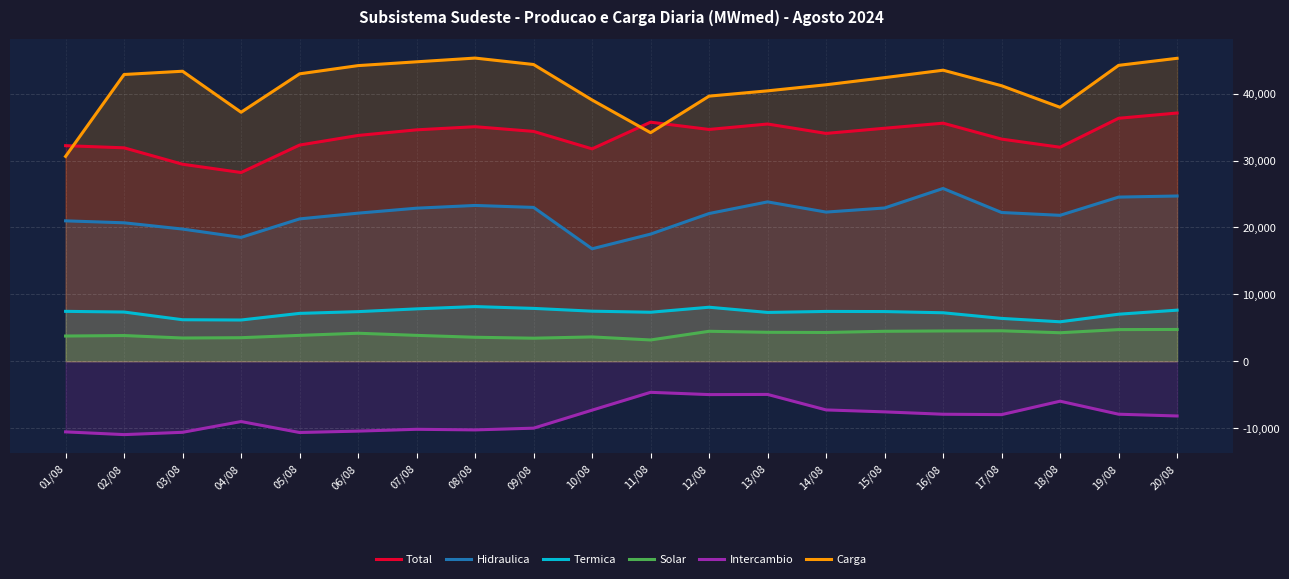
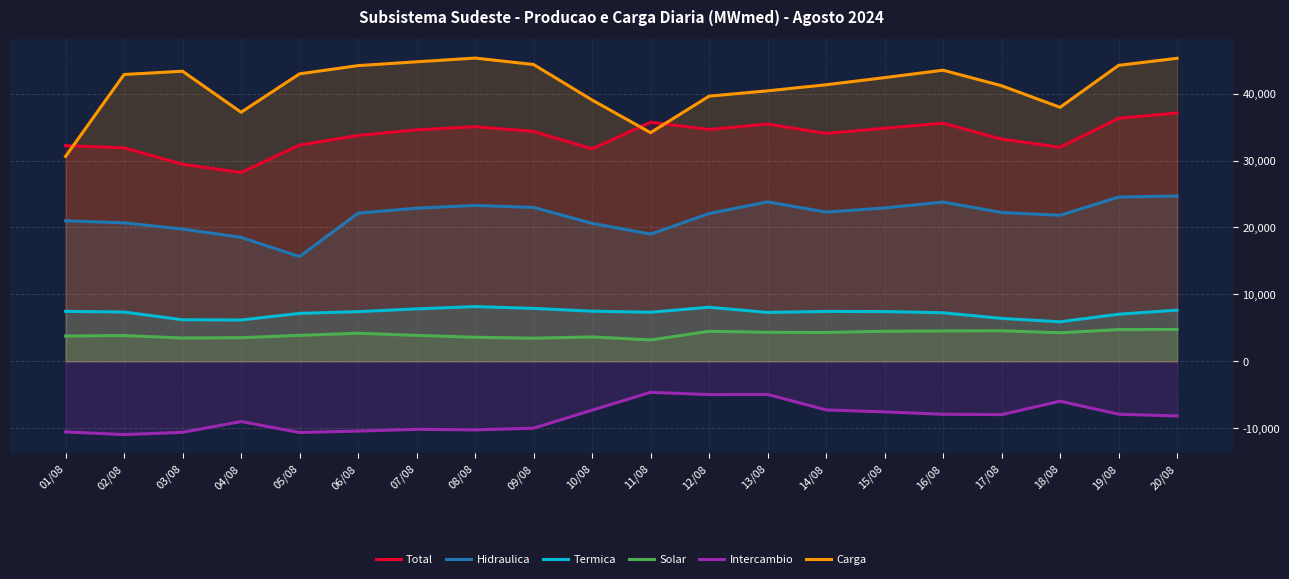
  {
    "Total": {
      "01/08": "32,000",
      "02/08": "32,000",
      "03/08": "29,000",
      "04/08": "28,000",
      "05/08": "32,000",
      "06/08": "34,000",
      "07/08": "35,000",
      "08/08": "35,000",
      "09/08": "34,000",
      "10/08": "32,000",
      "11/08": "36,000",
      "12/08": "35,000",
      "13/08": "35,000",
      "14/08": "34,000",
      "15/08": "35,000",
      "16/08": "36,000",
      "17/08": "33,000",
      "18/08": "32,000",
      "19/08": "36,000",
      "20/08": "37,000"
    },
    "Hidraulica": {
      "01/08": "21,000",
      "02/08": "21,000",
      "03/08": "20,000",
      "04/08": "19,000",
-     "05/08": "21,000",
+     "05/08": "16,000",
      "06/08": "22,000",
      "07/08": "23,000",
      "08/08": "23,000",
      "09/08": "23,000",
-     "10/08": "17,000",
+     "10/08": "21,000",
      "11/08": "19,000",
      "12/08": "22,000",
      "13/08": "24,000",
      "14/08": "22,000",
      "15/08": "23,000",
-     "16/08": "26,000",
+     "16/08": "24,000",
      "17/08": "22,000",
      "18/08": "22,000",
      "19/08": "25,000",
      "20/08": "25,000"
    },
    "Termica": {
      "01/08": "7,000",
      "02/08": "7,000",
      "03/08": "6,000",
      "04/08": "6,000",
      "05/08": "7,000",
      "06/08": "7,000",
      "07/08": "8,000",
      "08/08": "8,000",
      "09/08": "8,000",
      "10/08": "7,000",
      "11/08": "7,000",
      "12/08": "8,000",
      "13/08": "7,000",
      "14/08": "7,000",
      "15/08": "7,000",
      "16/08": "7,000",
      "17/08": "6,000",
      "18/08": "6,000",
      "19/08": "7,000",
      "20/08": "8,000"
    },
    "Solar": {
      "01/08": "4,000",
      "02/08": "4,000",
      "03/08": "3,000",
      "04/08": "4,000",
      "05/08": "4,000",
      "06/08": "4,000",
      "07/08": "4,000",
      "08/08": "4,000",
      "09/08": "3,000",
      "10/08": "4,000",
      "11/08": "3,000",
      "12/08": "4,000",
      "13/08": "4,000",
      "14/08": "4,000",
      "15/08": "4,000",
      "16/08": "5,000",
      "17/08": "5,000",
      "18/08": "4,000",
      "19/08": "5,000",
      "20/08": "5,000"
    },
    "Carga": {
      "01/08": "31,000",
      "02/08": "43,000",
      "03/08": "43,000",
      "04/08": "37,000",
      "05/08": "43,000",
      "06/08": "44,000",
      "07/08": "45,000",
      "08/08": "45,000",
      "09/08": "44,000",
      "10/08": "39,000",
      "11/08": "34,000",
      "12/08": "40,000",
      "13/08": "40,000",
      "14/08": "41,000",
      "15/08": "42,000",
      "16/08": "44,000",
      "17/08": "41,000",
      "18/08": "38,000",
      "19/08": "44,000",
      "20/08": "45,000"
    }
  }
